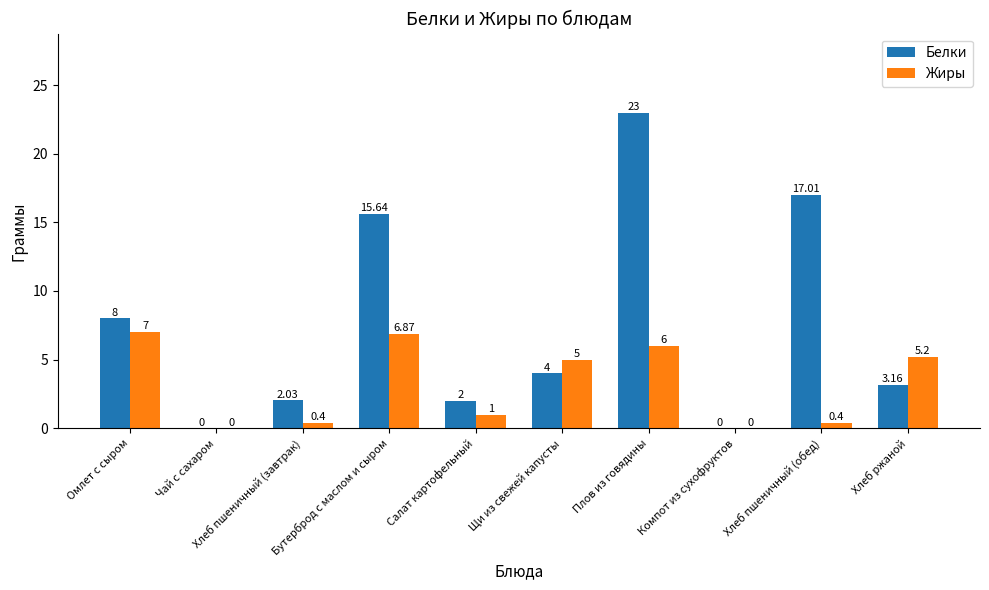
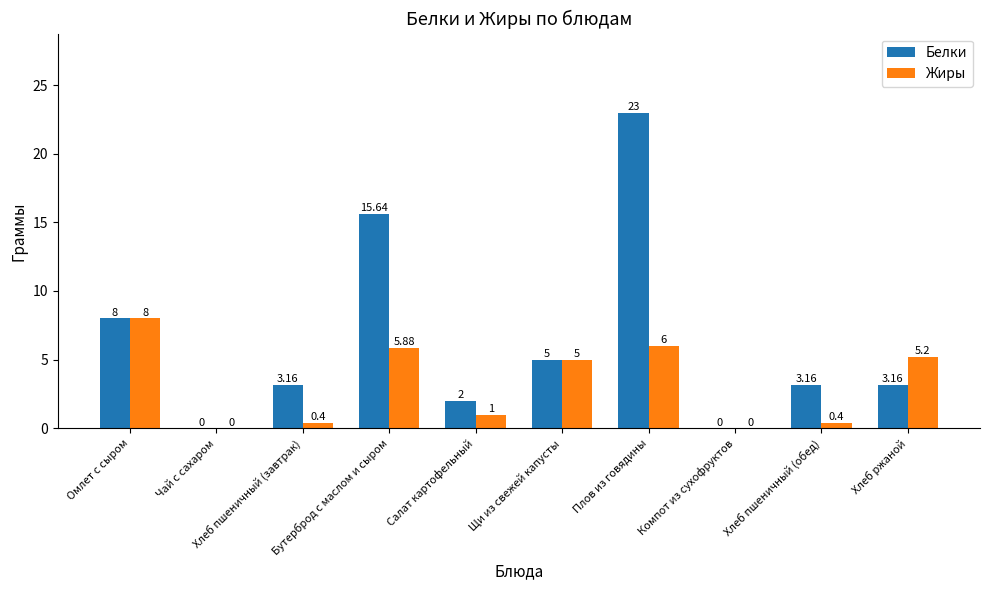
  {
    "Белки": {
      "Омлет с сыром": 8,
      "Чай с сахаром": 0,
-     "Хлеб пшеничный (завтрак)": 2.03,
+     "Хлеб пшеничный (завтрак)": 3.16,
      "Бутерброд с маслом и сыром": 15.64,
      "Салат картофельный": 2,
-     "Щи из свежей капусты": 4,
+     "Щи из свежей капусты": 5,
      "Плов из говядины": 23,
      "Компот из сухофруктов": 0,
-     "Хлеб пшеничный (обед)": 17.01,
+     "Хлеб пшеничный (обед)": 3.16,
      "Хлеб ржаной": 3.16
    },
    "Жиры": {
-     "Омлет с сыром": 7,
+     "Омлет с сыром": 8,
      "Чай с сахаром": 0,
      "Хлеб пшеничный (завтрак)": 0.4,
-     "Бутерброд с маслом и сыром": 6.87,
+     "Бутерброд с маслом и сыром": 5.88,
      "Салат картофельный": 1,
      "Щи из свежей капусты": 5,
      "Плов из говядины": 6,
      "Компот из сухофруктов": 0,
      "Хлеб пшеничный (обед)": 0.4,
      "Хлеб ржаной": 5.2
    }
  }
